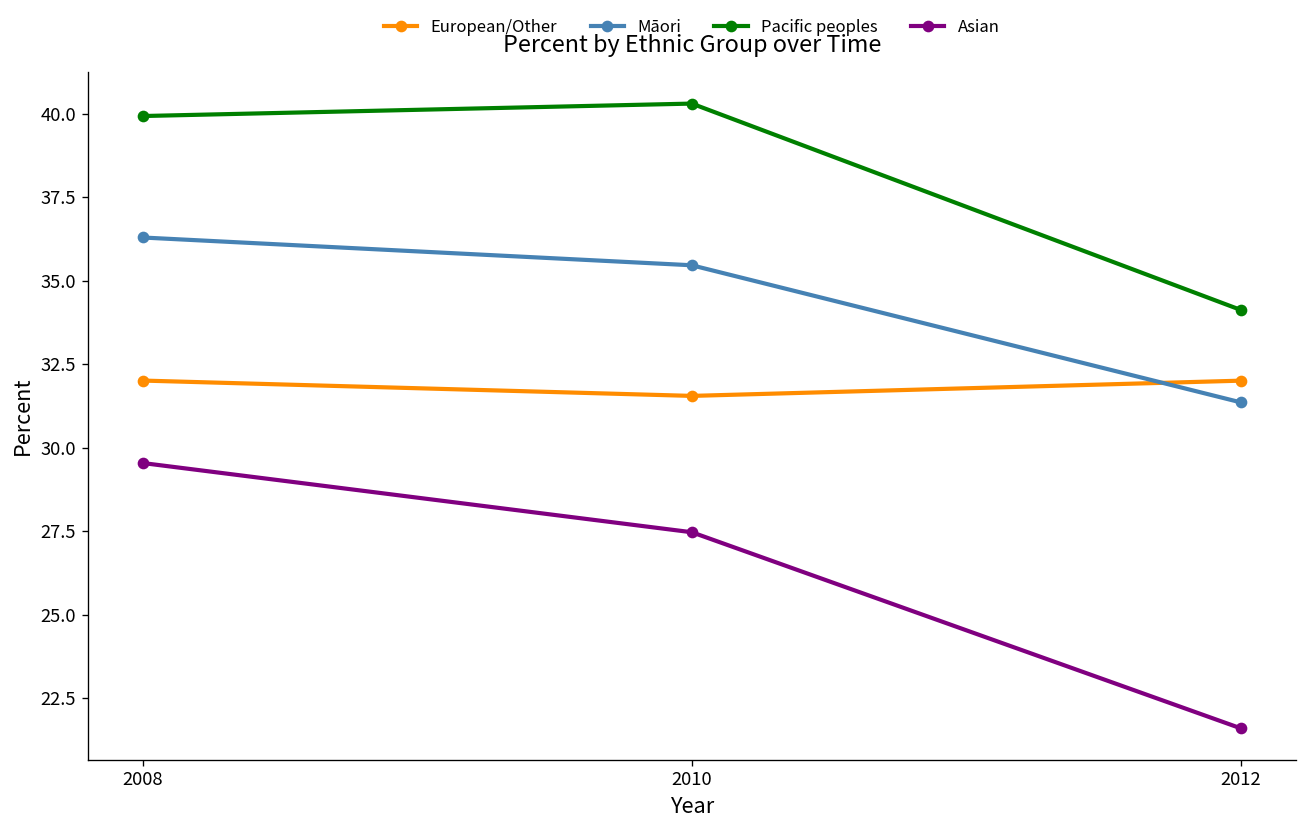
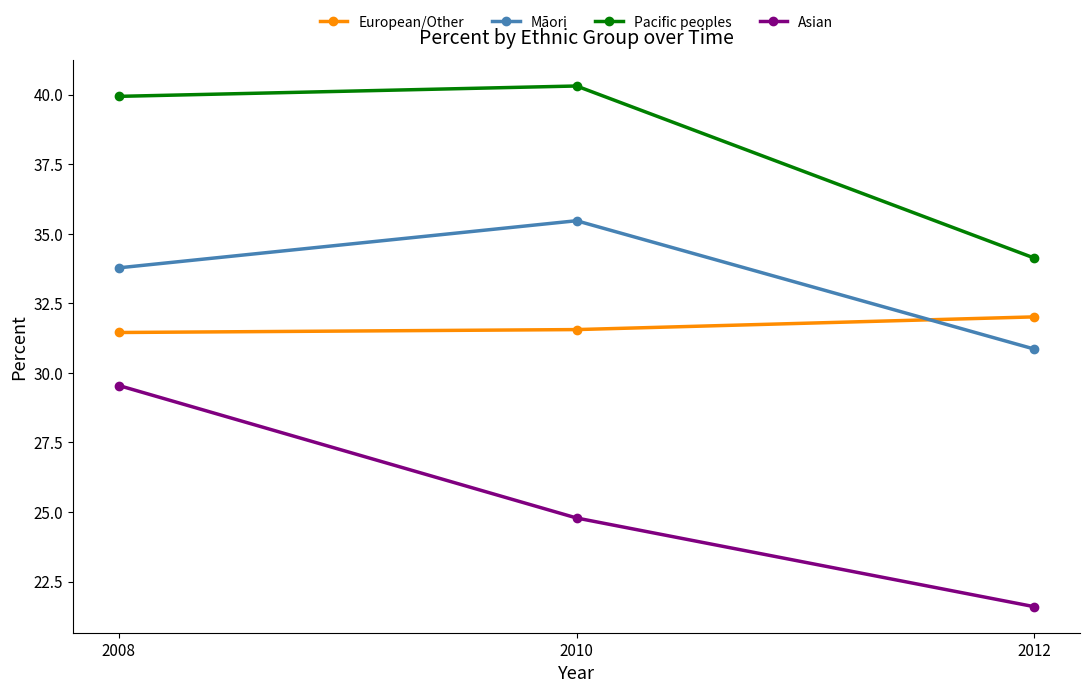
  {
    "European/Other": {
-     "2008": 32.0,
+     "2008": 31.5,
      "2010": 31.6,
      "2012": 32.0
    },
    "Māori": {
-     "2008": 36.3,
+     "2008": 33.8,
      "2010": 35.5,
-     "2012": 31.4
+     "2012": 30.9
    },
    "Pacific peoples": {
      "2008": 39.9,
      "2010": 40.3,
      "2012": 34.1
    },
    "Asian": {
      "2008": 29.5,
-     "2010": 27.5,
+     "2010": 24.8,
      "2012": 21.6
    }
  }
